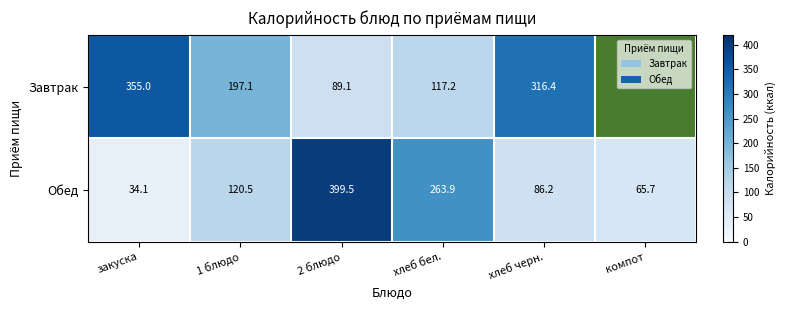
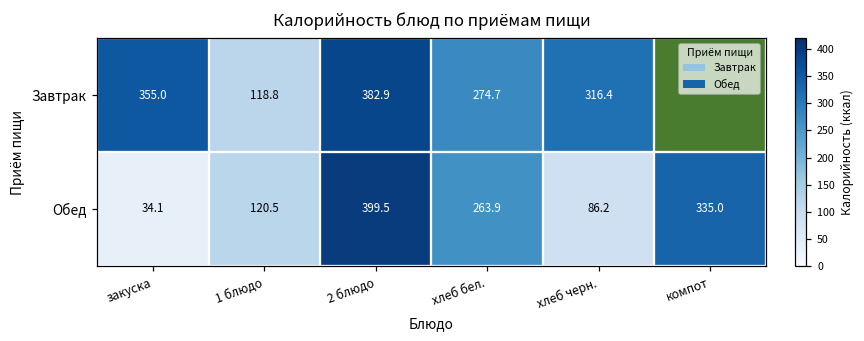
  {
    "Завтрак": {
      "закуска": 355.0,
-     "1 блюдо": 197.1,
-     "2 блюдо": 89.1,
-     "хлеб бел.": 117.2,
+     "1 блюдо": 118.8,
+     "2 блюдо": 382.9,
+     "хлеб бел.": 274.7,
      "хлеб черн.": 316.4
    },
    "Обед": {
      "закуска": 34.1,
      "1 блюдо": 120.5,
      "2 блюдо": 399.5,
      "хлеб бел.": 263.9,
      "хлеб черн.": 86.2,
-     "компот": 65.7
+     "компот": 335.0
    }
  }
